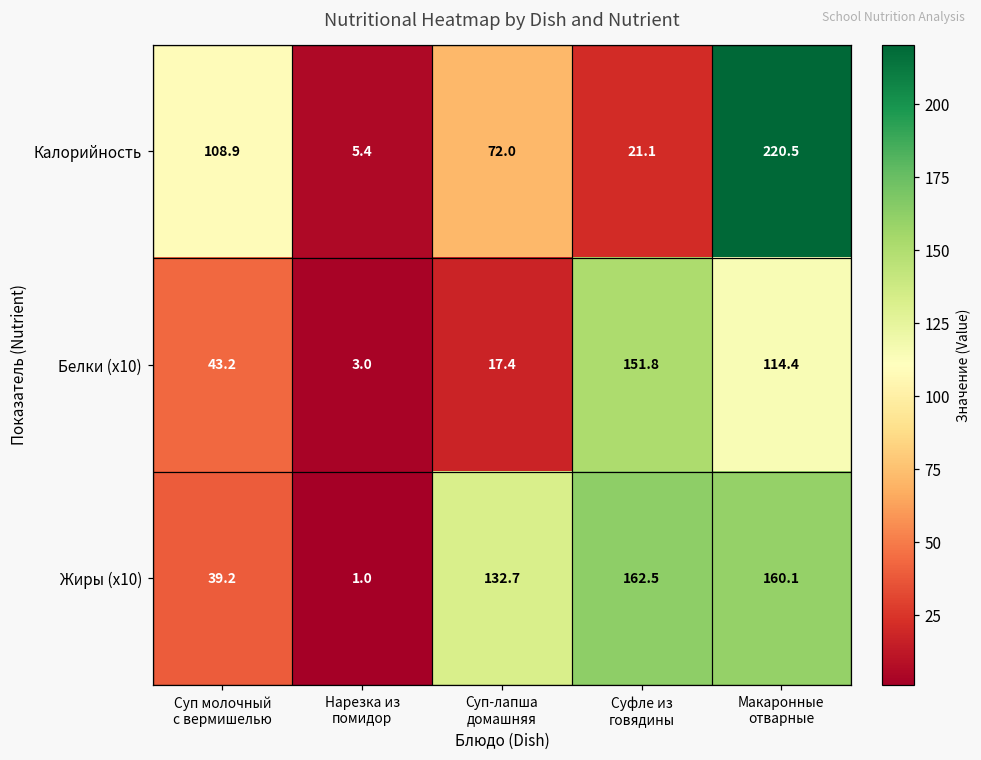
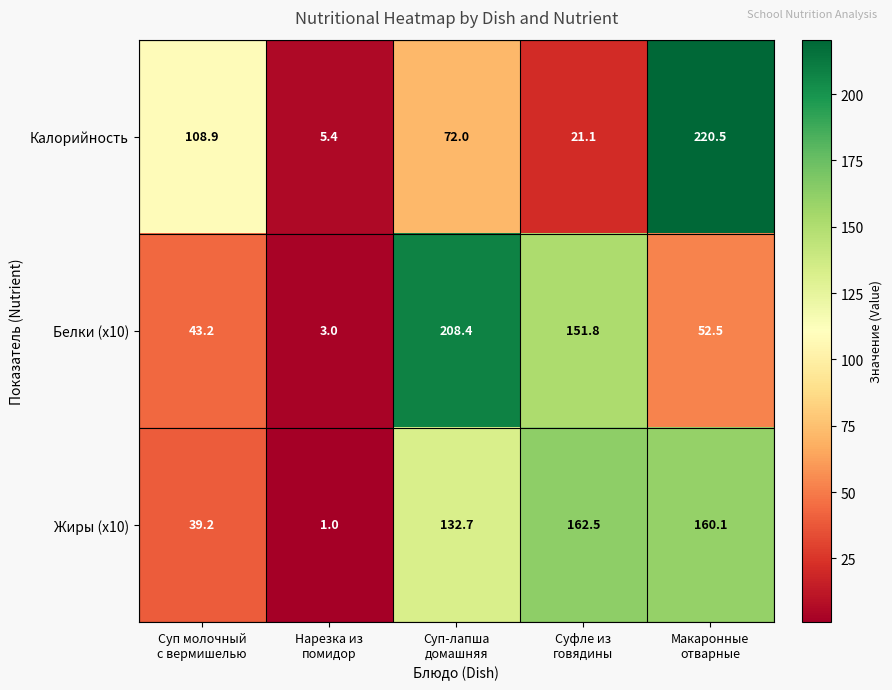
  {
    "Калорийность": {
      "Суп молочный с вермишелью": 108.9,
      "Нарезка из помидор": 5.4,
      "Суп-лапша домашняя": 72.0,
      "Суфле из говядины": 21.1,
      "Макаронные отварные": 220.5
    },
    "Белки (x10)": {
      "Суп молочный с вермишелью": 43.2,
      "Нарезка из помидор": 3.0,
-     "Суп-лапша домашняя": 17.4,
+     "Суп-лапша домашняя": 208.4,
      "Суфле из говядины": 151.8,
-     "Макаронные отварные": 114.4
+     "Макаронные отварные": 52.5
    },
    "Жиры (x10)": {
      "Суп молочный с вермишелью": 39.2,
      "Нарезка из помидор": 1.0,
      "Суп-лапша домашняя": 132.7,
      "Суфле из говядины": 162.5,
      "Макаронные отварные": 160.1
    }
  }
